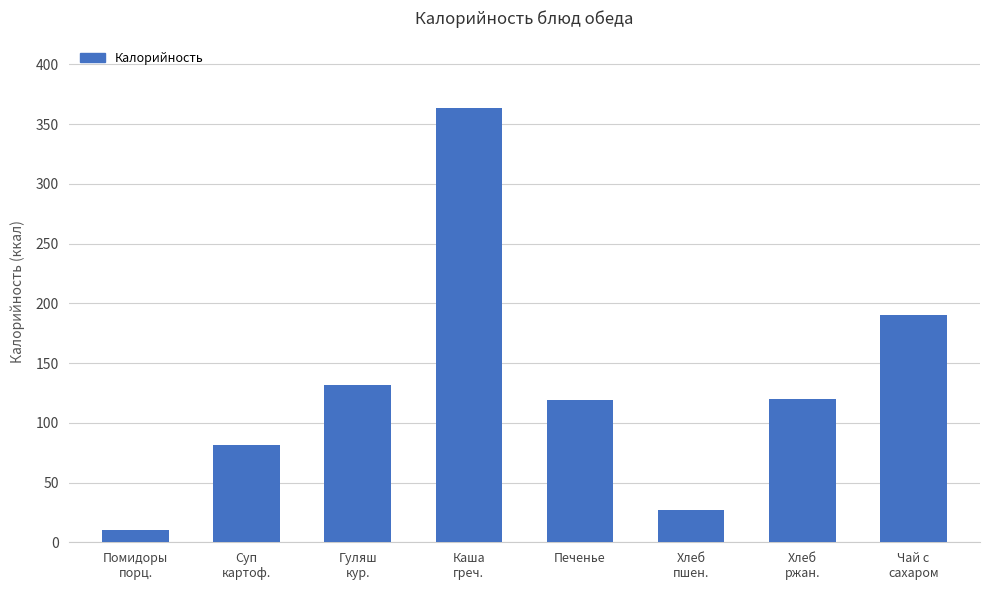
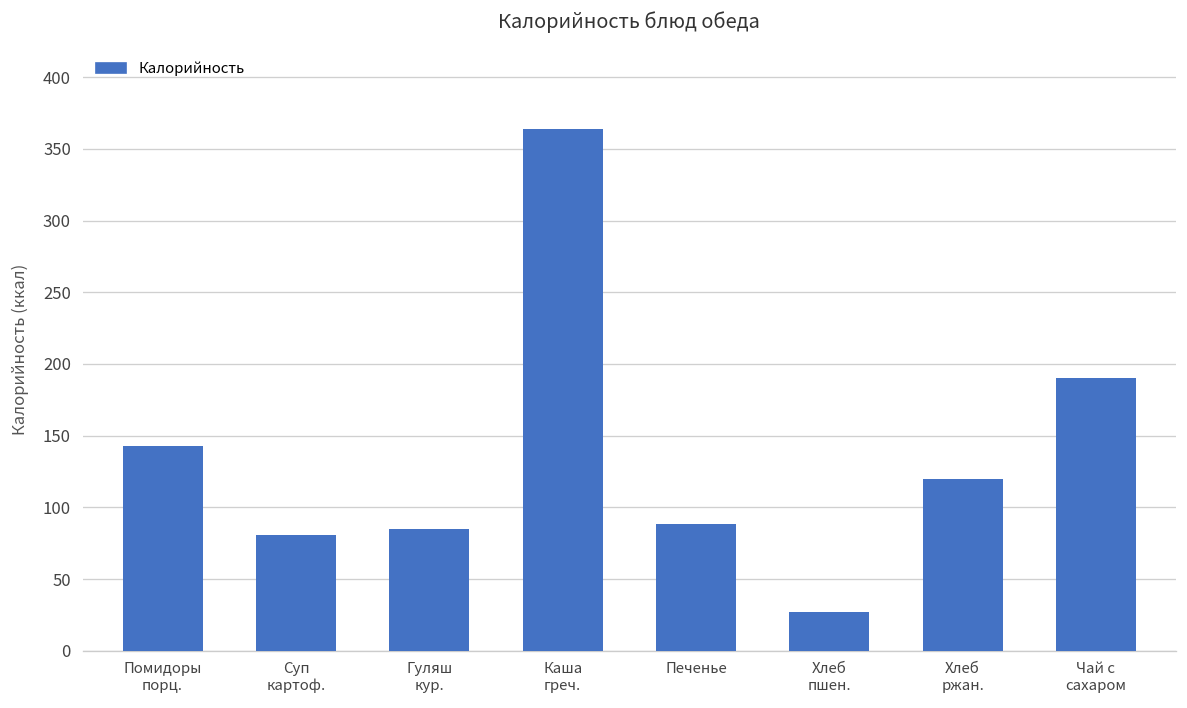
  {
-   "Помидоры порц.": 10,
+   "Помидоры порц.": 143,
    "Суп картоф.": 81,
-   "Гуляш кур.": 132,
+   "Гуляш кур.": 85,
    "Каша греч.": 364,
-   "Печенье": 119,
+   "Печенье": 89,
    "Хлеб пшен.": 27,
    "Хлеб ржан.": 120,
    "Чай с сахаром": 190
  }
